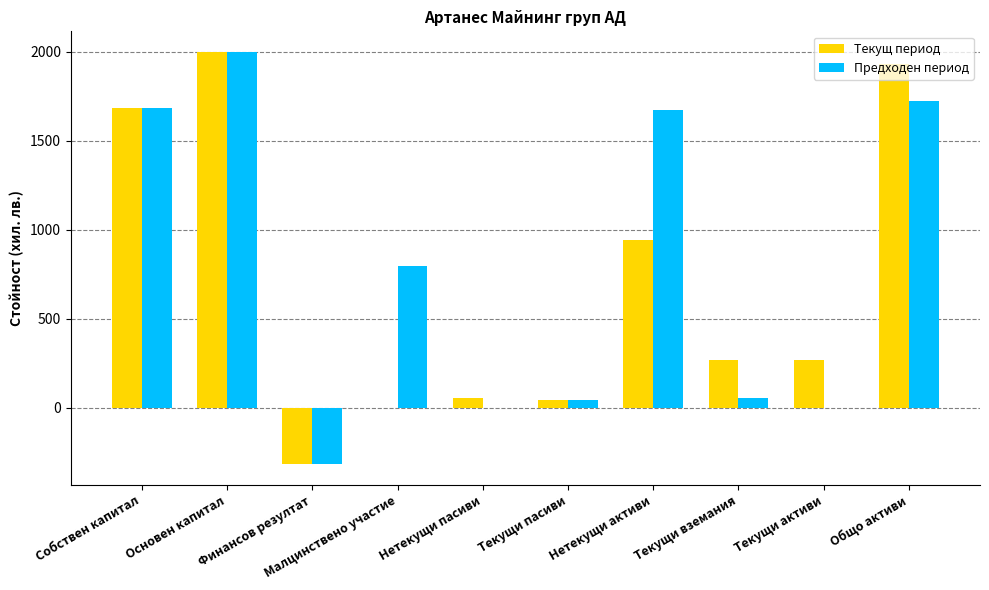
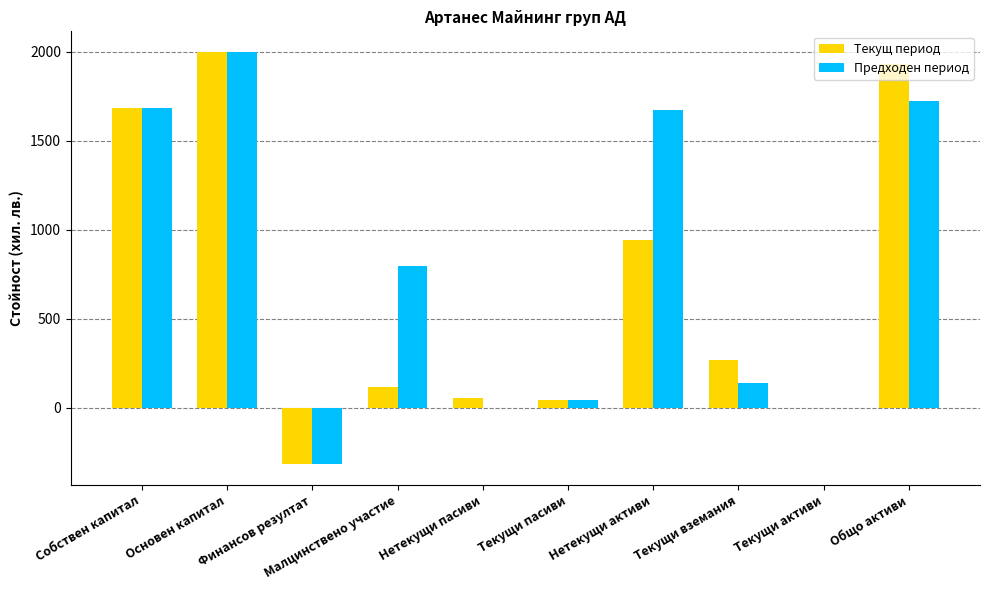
  {
    "Текущ период": {
      "Собствен капитал": 1680,
      "Основен капитал": 2000,
      "Финансов резултат": -320,
-     "Малцинствено участие": 0,
+     "Малцинствено участие": 120,
      "Нетекущи пасиви": 60,
      "Текущи пасиви": 40,
      "Нетекущи активи": 940,
      "Текущи вземания": 270,
-     "Текущи активи": 270
+     "Текущи активи": 0
    },
    "Предходен период": {
      "Собствен капитал": 1680,
      "Основен капитал": 2000,
      "Финансов резултат": -320,
      "Малцинствено участие": 800,
      "Нетекущи пасиви": 0,
      "Текущи пасиви": 40,
      "Нетекущи активи": 1670,
-     "Текущи вземания": 50,
+     "Текущи вземания": 140,
      "Текущи активи": 0,
      "Общо активи": 1730
    }
  }
